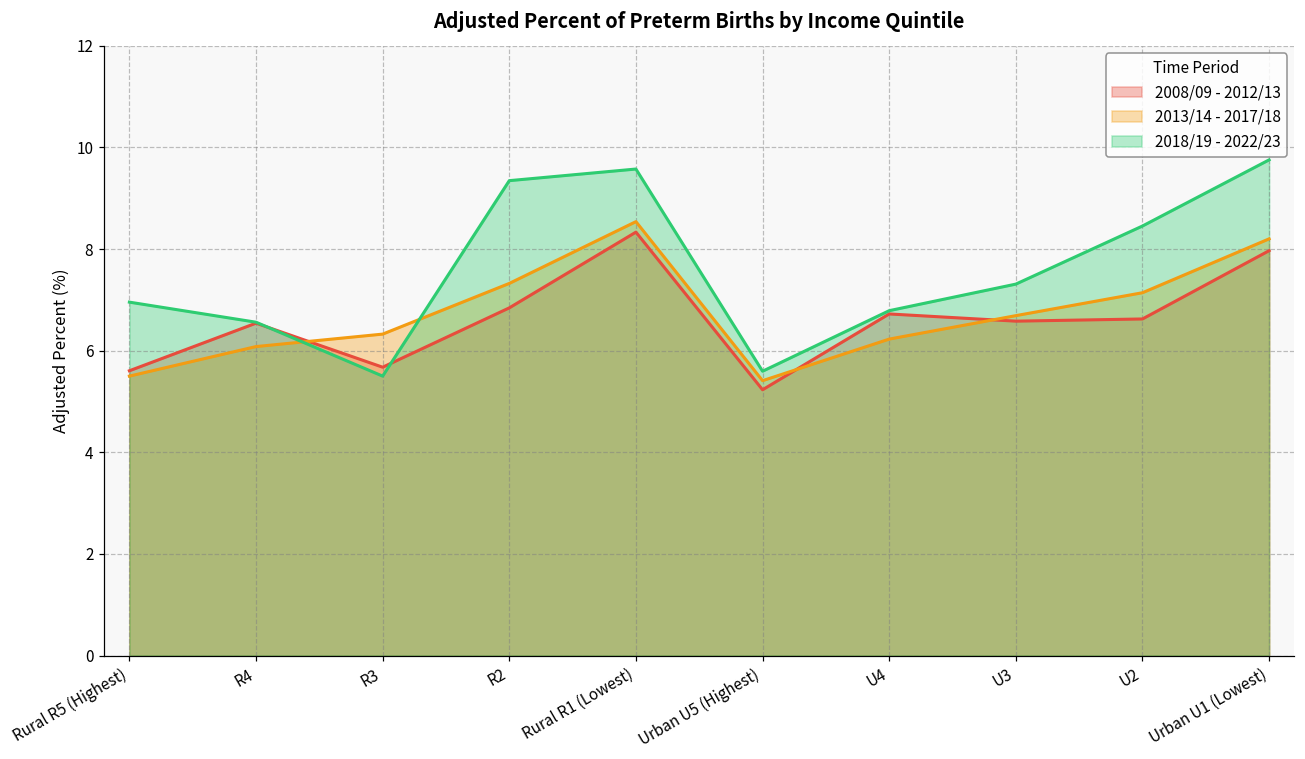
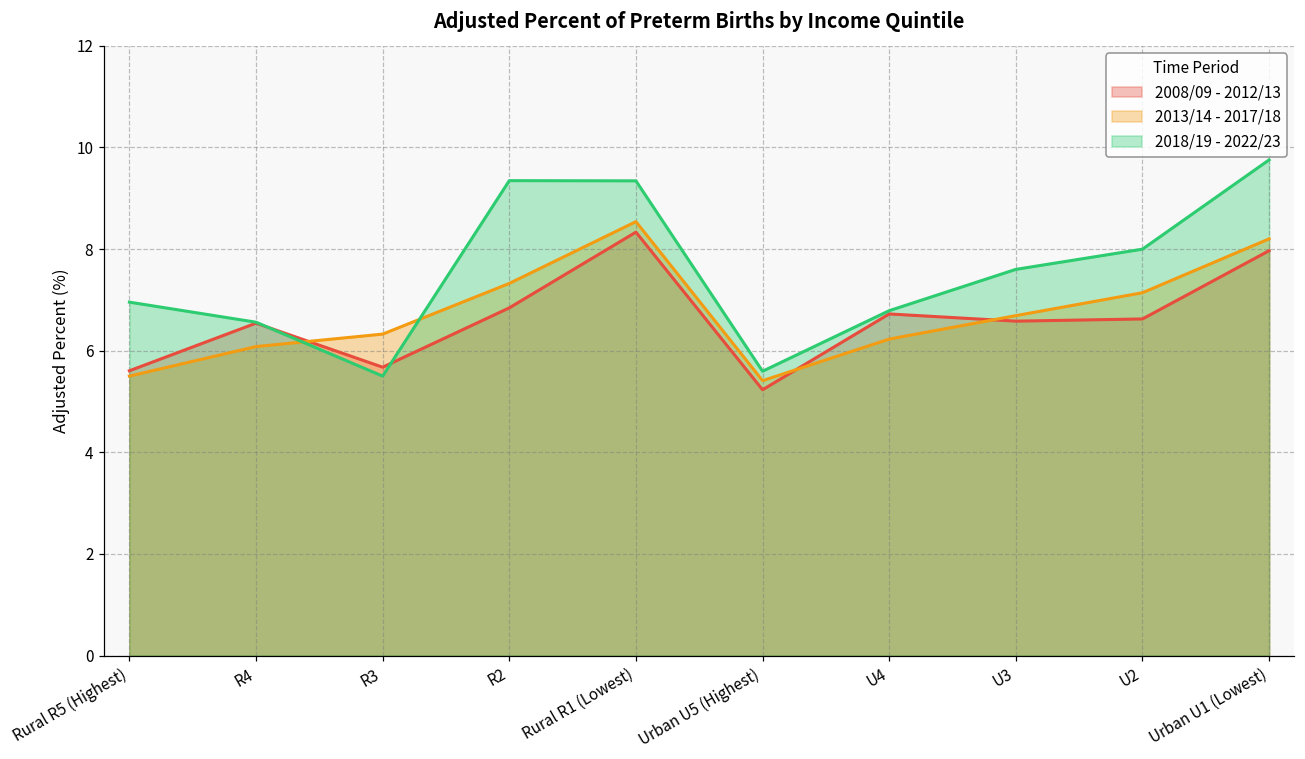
  {
    "2018/19 - 2022/23": {
      "Rural R5 (Highest)": 7.0,
      "R3": 5.5,
      "R2": 9.3,
-     "Rural R1 (Lowest)": 9.6,
+     "Rural R1 (Lowest)": 9.3,
      "Urban U5 (Highest)": 5.6,
      "U4": 6.8,
-     "U3": 7.3,
-     "U2": 8.5,
+     "U3": 7.6,
+     "U2": 8.0,
      "Urban U1 (Lowest)": 9.8
    }
  }
